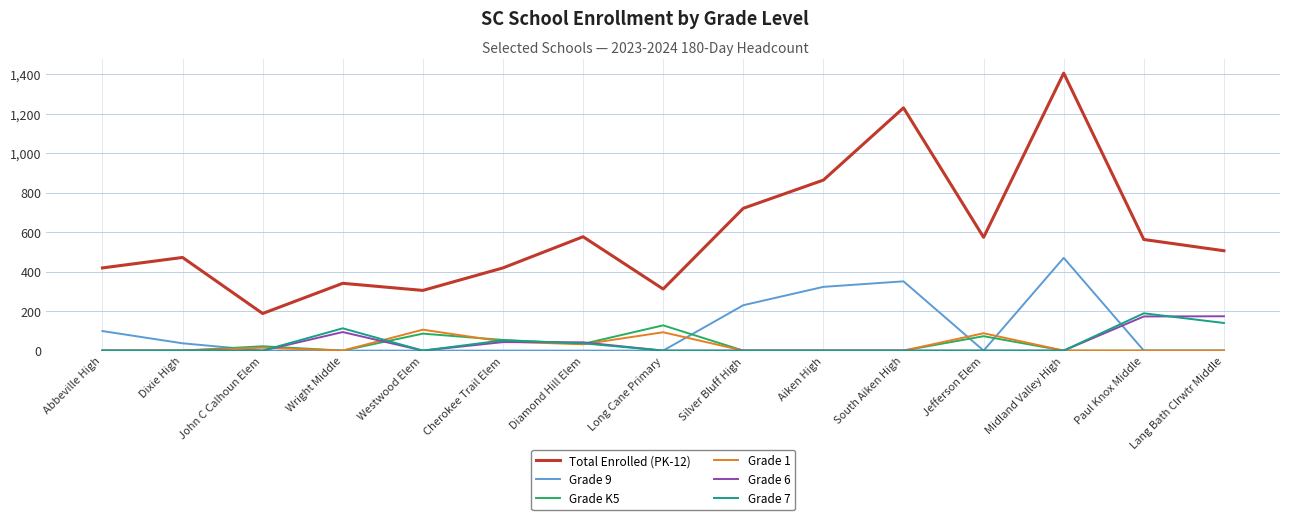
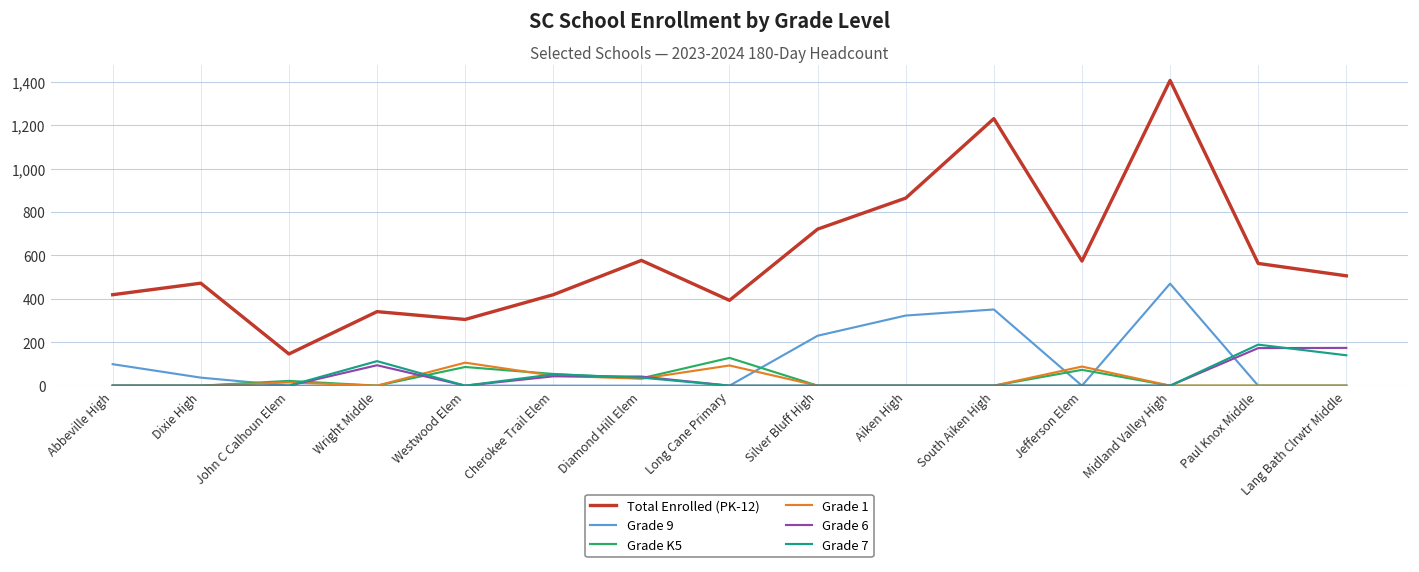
  {
    "Total Enrolled (PK-12)": {
      "Abbeville High": "420",
      "Dixie High": "470",
-     "John C Calhoun Elem": "190",
+     "John C Calhoun Elem": "150",
      "Wright Middle": "340",
      "Westwood Elem": "310",
      "Cherokee Trail Elem": "420",
      "Diamond Hill Elem": "580",
-     "Long Cane Primary": "310",
+     "Long Cane Primary": "390",
      "Silver Bluff High": "720",
      "Aiken High": "860",
      "South Aiken High": "1,230",
      "Jefferson Elem": "570",
      "Midland Valley High": "1,410",
      "Paul Knox Middle": "560",
      "Lang Bath Clrwtr Middle": "510"
    },
    "Grade 9": {
      "Abbeville High": "100",
      "Dixie High": "40",
      "Cherokee Trail Elem": "0",
      "Diamond Hill Elem": "0",
      "Silver Bluff High": "230",
      "Aiken High": "320",
      "South Aiken High": "350",
      "Midland Valley High": "470"
    },
    "Grade 1": {
      "Westwood Elem": "110",
      "Long Cane Primary": "90",
      "Jefferson Elem": "90"
    },
    "Grade 6": {
      "Wright Middle": "90",
      "Paul Knox Middle": "170",
      "Lang Bath Clrwtr Middle": "170"
    }
  }
